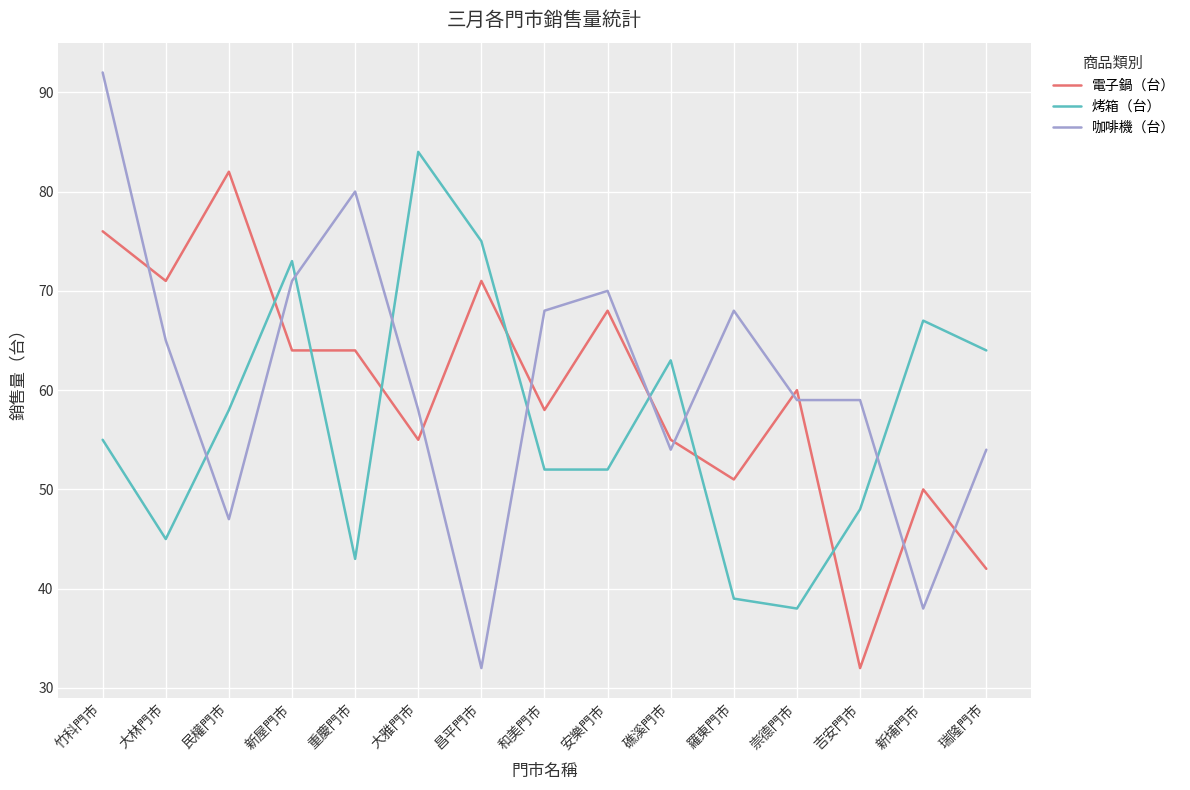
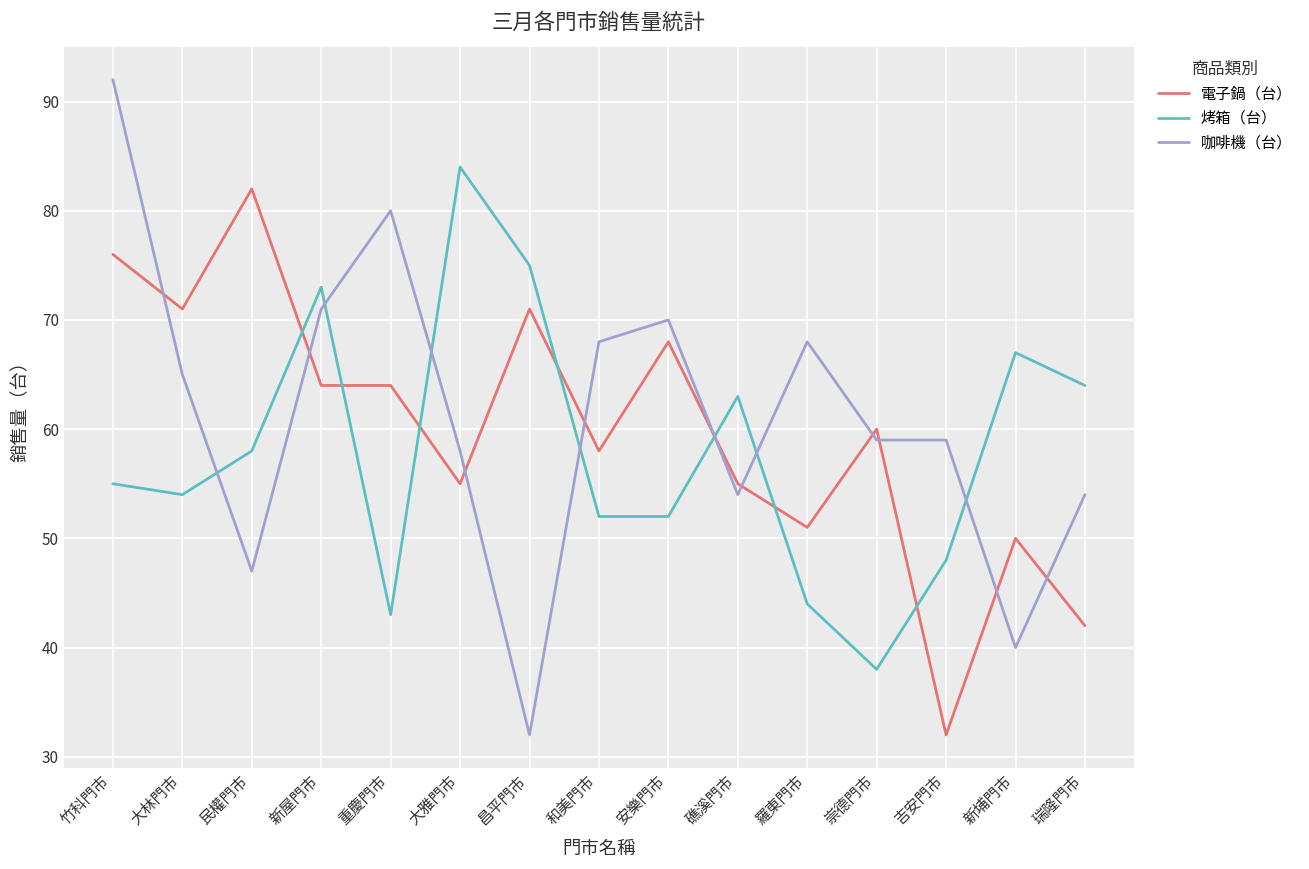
  {
    "電子鍋（台）": {
      "竹科門市": 76,
      "大林門市": 71,
      "民權門市": 82,
      "新屋門市": 64,
      "重慶門市": 64,
      "大雅門市": 55,
      "昌平門市": 71,
      "和美門市": 58,
      "安樂門市": 68,
      "礁溪門市": 55,
      "羅東門市": 51,
      "崇德門市": 60,
      "吉安門市": 32,
      "新埔門市": 50,
      "瑞隆門市": 42
    },
    "烤箱（台）": {
      "竹科門市": 55,
-     "大林門市": 45,
+     "大林門市": 54,
      "民權門市": 58,
      "新屋門市": 73,
      "重慶門市": 43,
      "大雅門市": 84,
      "昌平門市": 75,
      "和美門市": 52,
      "安樂門市": 52,
      "礁溪門市": 63,
-     "羅東門市": 39,
+     "羅東門市": 44,
      "崇德門市": 38,
      "吉安門市": 48,
      "新埔門市": 67,
      "瑞隆門市": 64
    },
    "咖啡機（台）": {
      "竹科門市": 92,
      "大林門市": 65,
      "民權門市": 47,
      "新屋門市": 71,
      "重慶門市": 80,
      "大雅門市": 58,
      "昌平門市": 32,
      "和美門市": 68,
      "安樂門市": 70,
      "礁溪門市": 54,
      "羅東門市": 68,
      "崇德門市": 59,
      "吉安門市": 59,
-     "新埔門市": 38,
+     "新埔門市": 40,
      "瑞隆門市": 54
    }
  }
